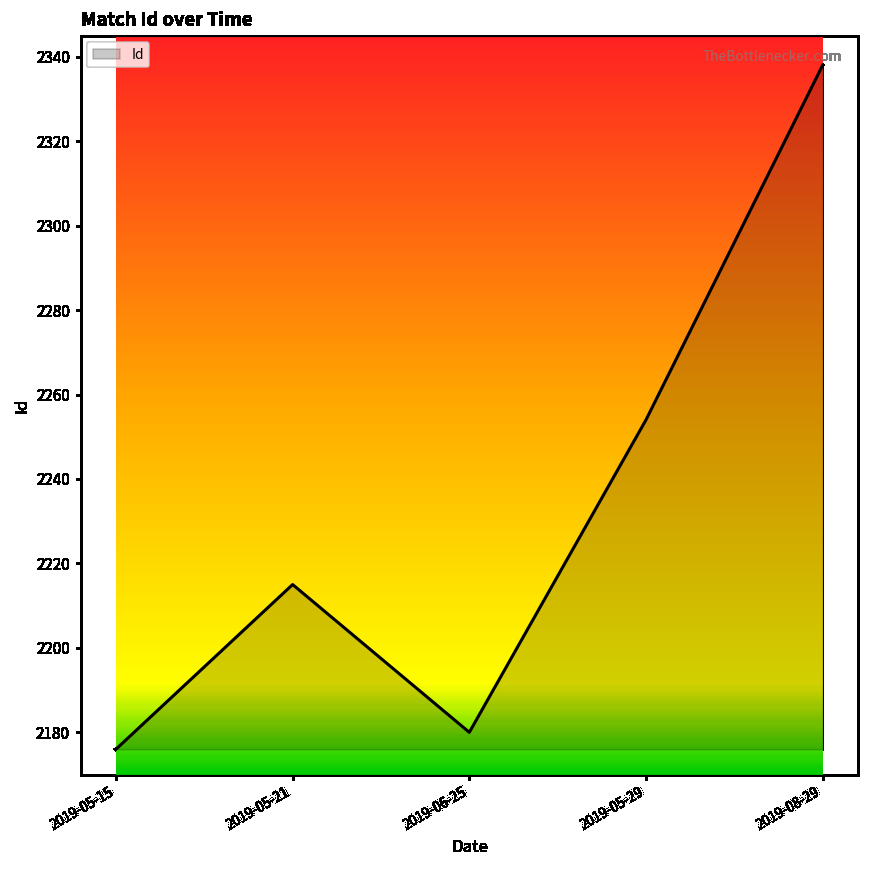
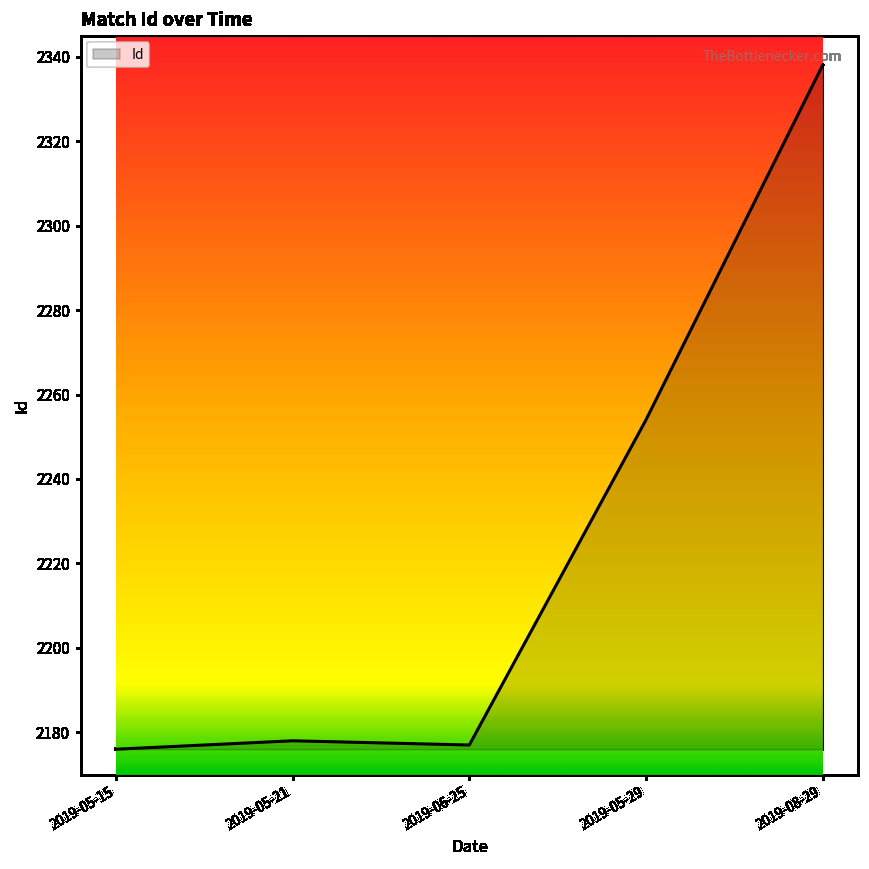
  {
    "2019-05-15": 2176,
-   "2019-05-21": 2215,
-   "2019-06-25": 2180,
+   "2019-05-21": 2178,
+   "2019-06-25": 2177,
    "2019-05-29": 2254,
    "2019-08-29": 2338
  }
